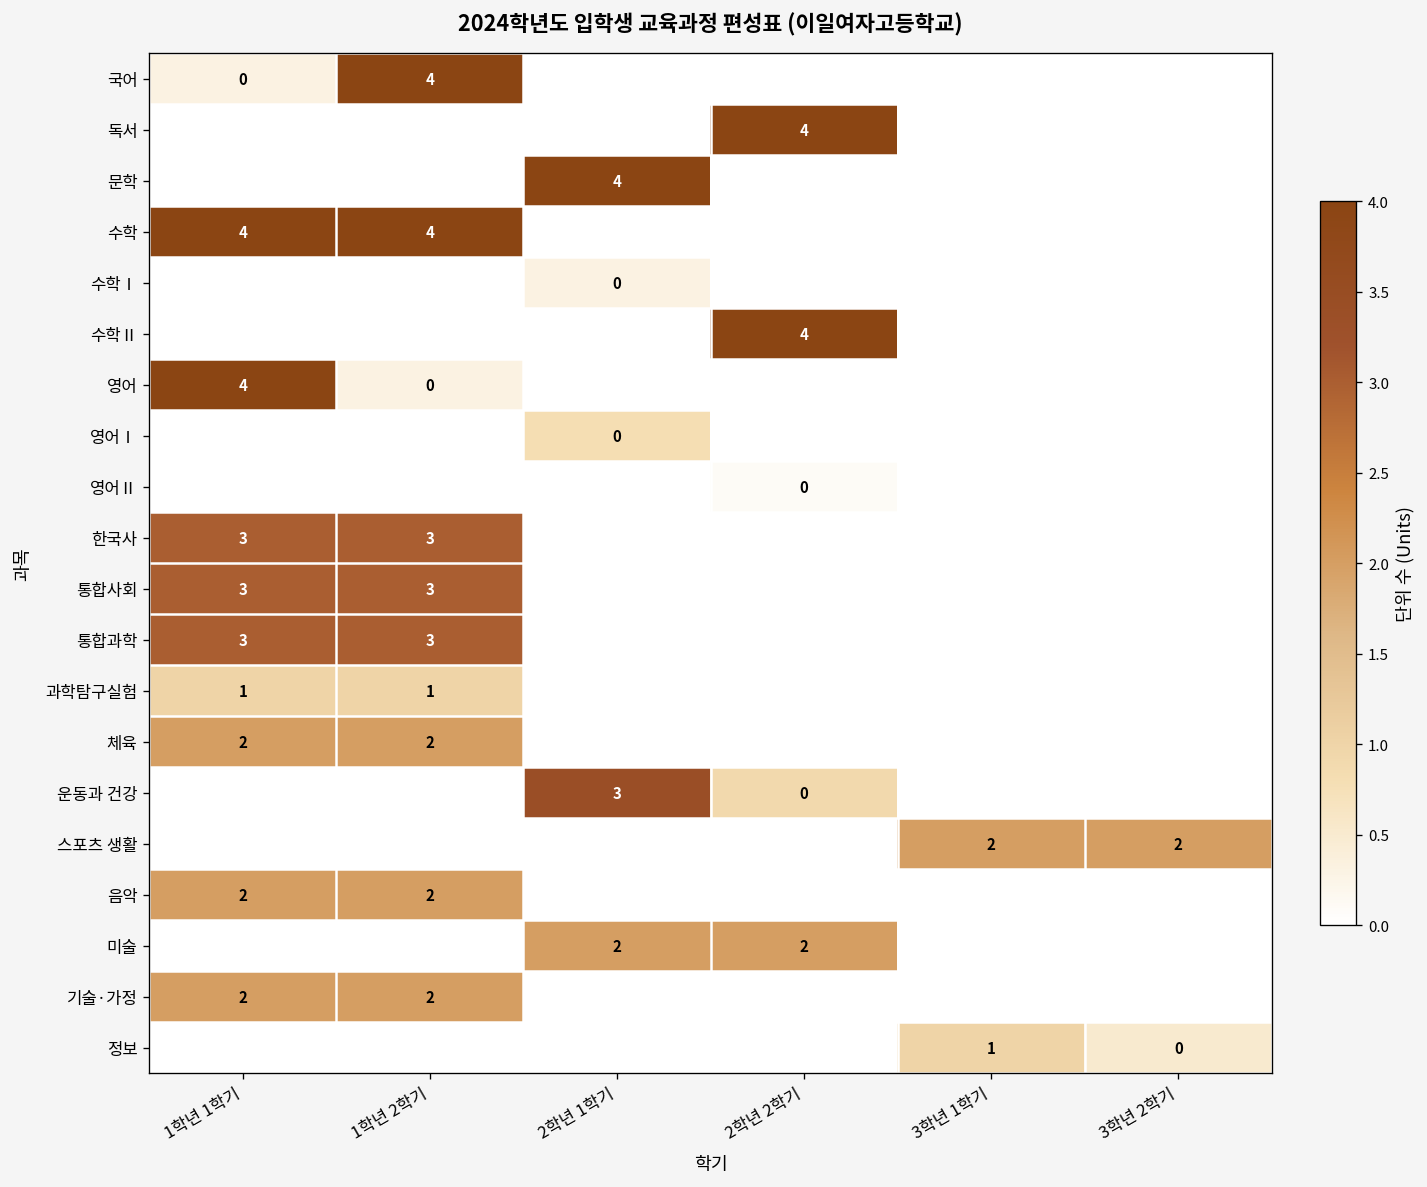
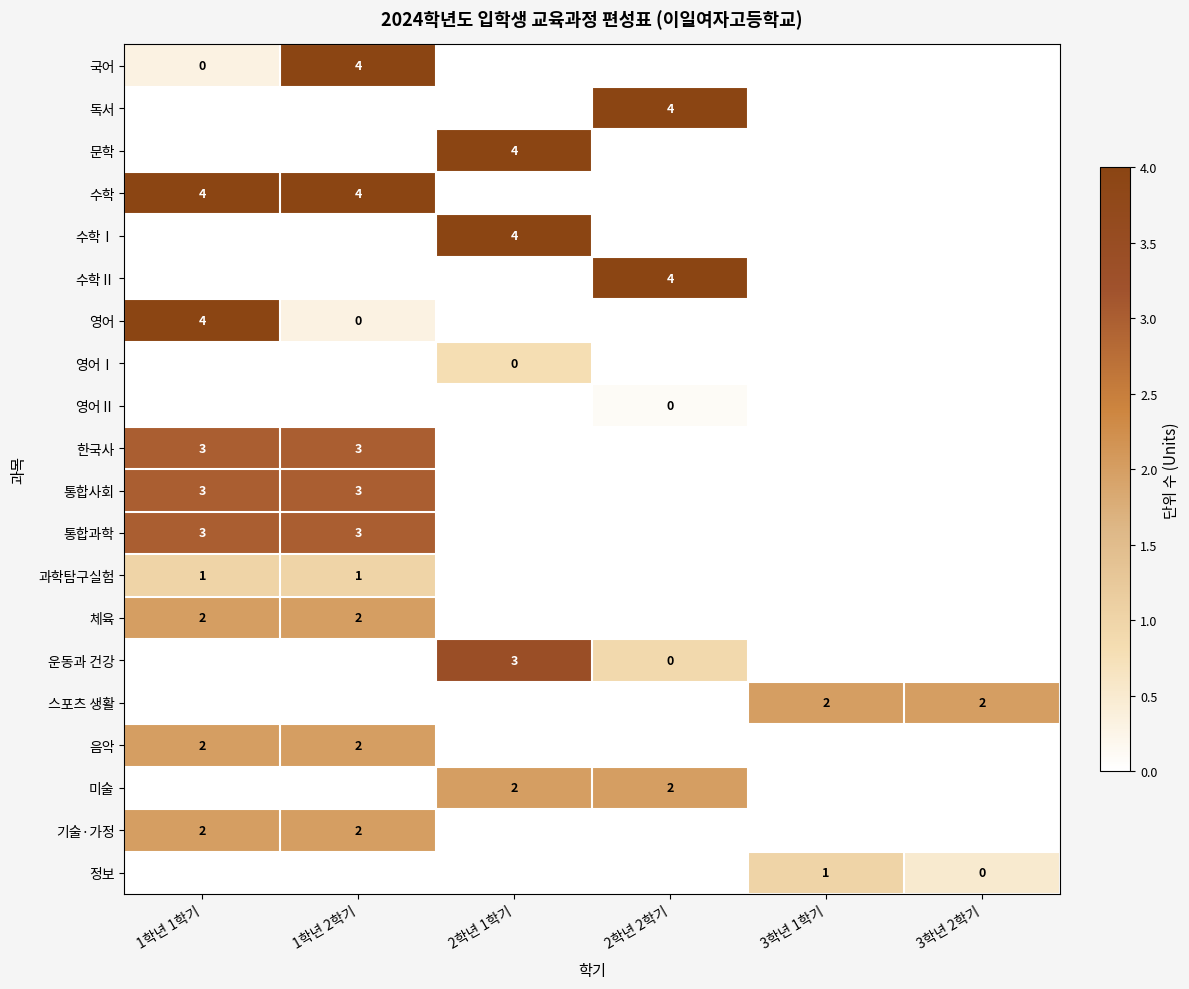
  {
    "국어": {
      "1학년 1학기": 0,
      "1학년 2학기": 4
    },
    "독서": {
      "2학년 2학기": 4
    },
    "문학": {
      "2학년 1학기": 4
    },
    "수학": {
      "1학년 1학기": 4,
      "1학년 2학기": 4
    },
    "수학Ⅰ": {
-     "2학년 1학기": 0
+     "2학년 1학기": 4
    },
    "수학Ⅱ": {
      "2학년 2학기": 4
    },
    "영어": {
      "1학년 1학기": 4,
      "1학년 2학기": 0
    },
    "영어Ⅰ": {
      "2학년 1학기": 0
    },
    "영어Ⅱ": {
      "2학년 2학기": 0
    },
    "한국사": {
      "1학년 1학기": 3,
      "1학년 2학기": 3
    },
    "통합사회": {
      "1학년 1학기": 3,
      "1학년 2학기": 3
    },
    "통합과학": {
      "1학년 1학기": 3,
      "1학년 2학기": 3
    },
    "과학탐구실험": {
      "1학년 1학기": 1,
      "1학년 2학기": 1
    },
    "체육": {
      "1학년 1학기": 2,
      "1학년 2학기": 2
    },
    "운동과 건강": {
      "2학년 1학기": 3,
      "2학년 2학기": 0
    },
    "스포츠 생활": {
      "3학년 1학기": 2,
      "3학년 2학기": 2
    },
    "음악": {
      "1학년 1학기": 2,
      "1학년 2학기": 2
    },
    "미술": {
      "2학년 1학기": 2,
      "2학년 2학기": 2
    },
    "기술·가정": {
      "1학년 1학기": 2,
      "1학년 2학기": 2
    },
    "정보": {
      "3학년 1학기": 1,
      "3학년 2학기": 0
    }
  }
